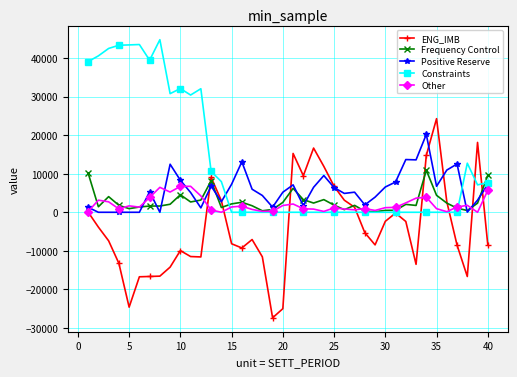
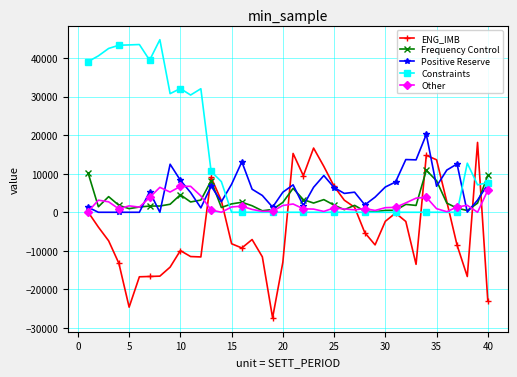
  {
    "ENG_IMB": {
      "5": -25000,
      "10": -10000,
      "15": -8000,
-     "20": -25000,
+     "20": -13000,
      "30": -2000,
-     "35": 24000,
-     "40": -8000
+     "35": 14000,
+     "40": -23000
    },
    "Frequency Control": {
      "5": 1000,
      "10": 5000,
      "15": 2000,
      "20": 3000,
      "25": 2000,
-     "35": 4000,
+     "35": 8000,
      "40": 10000
    },
    "Positive Reserve": {
      "5": 0,
      "10": 8000,
      "15": 7000,
      "20": 5000,
      "30": 7000,
      "35": 7000
    },
    "Constraints": {
      "5": 43000,
      "10": 32000,
      "15": 0,
      "20": 0,
      "25": 0,
      "35": 0
    },
    "Other": {
      "5": 2000,
      "10": 7000,
      "15": 1000,
      "20": 2000,
      "25": 1000,
      "30": 1000,
      "35": 1000,
      "40": 6000
    }
  }
